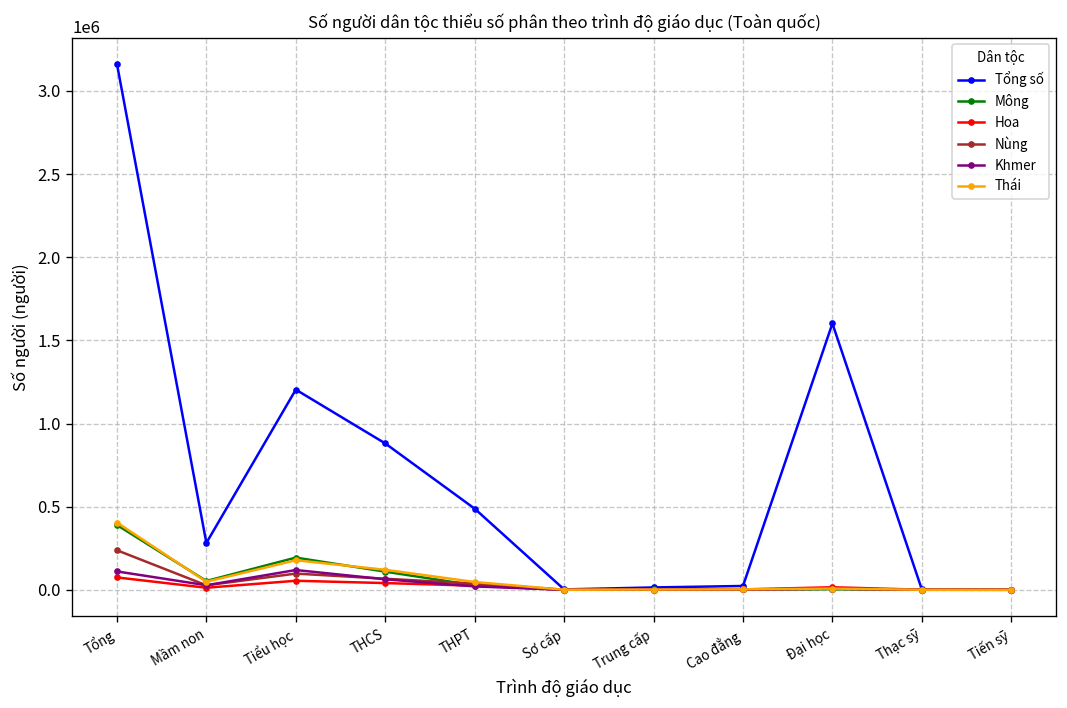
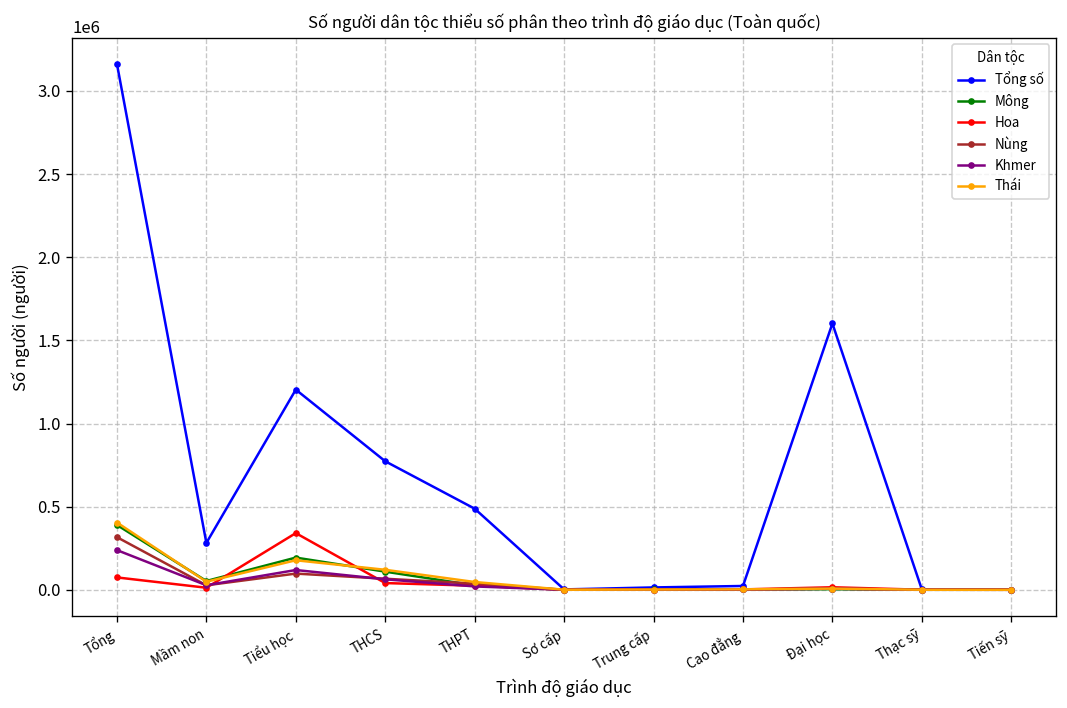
  {
    "Tổng số": {
      "Tổng": 3160000,
      "Mầm non": 280000,
      "Tiểu học": 1200000,
-     "THCS": 880000,
+     "THCS": 770000,
      "THPT": 490000,
      "Cao đẳng": 20000,
      "Đại học": 1600000
    },
    "Hoa": {
      "Tổng": 70000,
-     "Tiểu học": 50000,
+     "Tiểu học": 340000,
      "THCS": 40000
    },
    "Nùng": {
-     "Tổng": 240000,
+     "Tổng": 320000,
      "Tiểu học": 100000
    },
    "Khmer": {
-     "Tổng": 110000,
+     "Tổng": 240000,
      "Tiểu học": 120000
    }
  }
